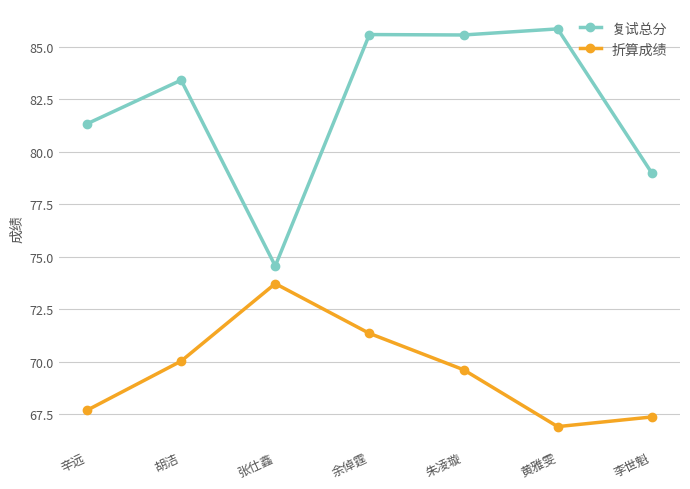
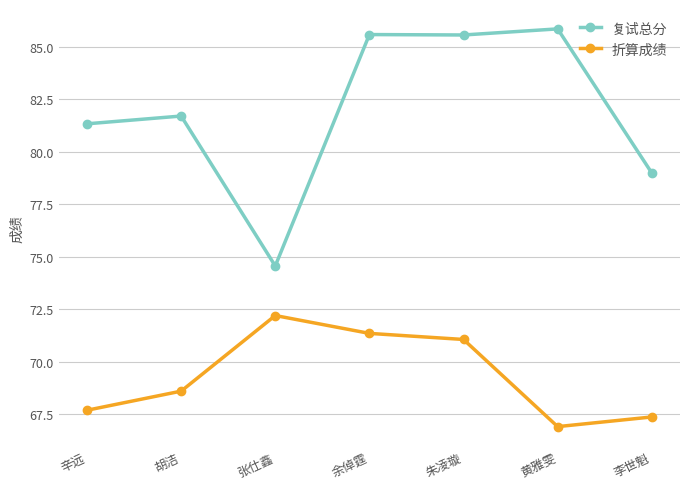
  {
    "复试总分": {
      "辛远": 81.3,
-     "胡洁": 83.4,
+     "胡洁": 81.7,
      "张仕鑫": 74.6,
      "余倬霆": 85.6,
      "朱凌璇": 85.6,
      "黄雅雯": 85.9,
      "李世魁": 79.0
    },
    "折算成绩": {
      "辛远": 67.7,
-     "胡洁": 70.0,
-     "张仕鑫": 73.7,
+     "胡洁": 68.6,
+     "张仕鑫": 72.2,
      "余倬霆": 71.4,
-     "朱凌璇": 69.6,
+     "朱凌璇": 71.1,
      "黄雅雯": 66.9,
      "李世魁": 67.4
    }
  }
